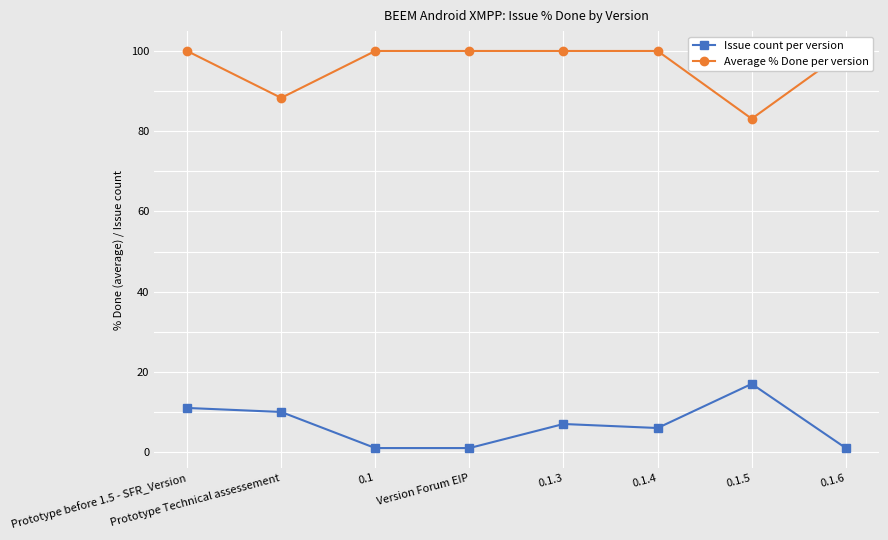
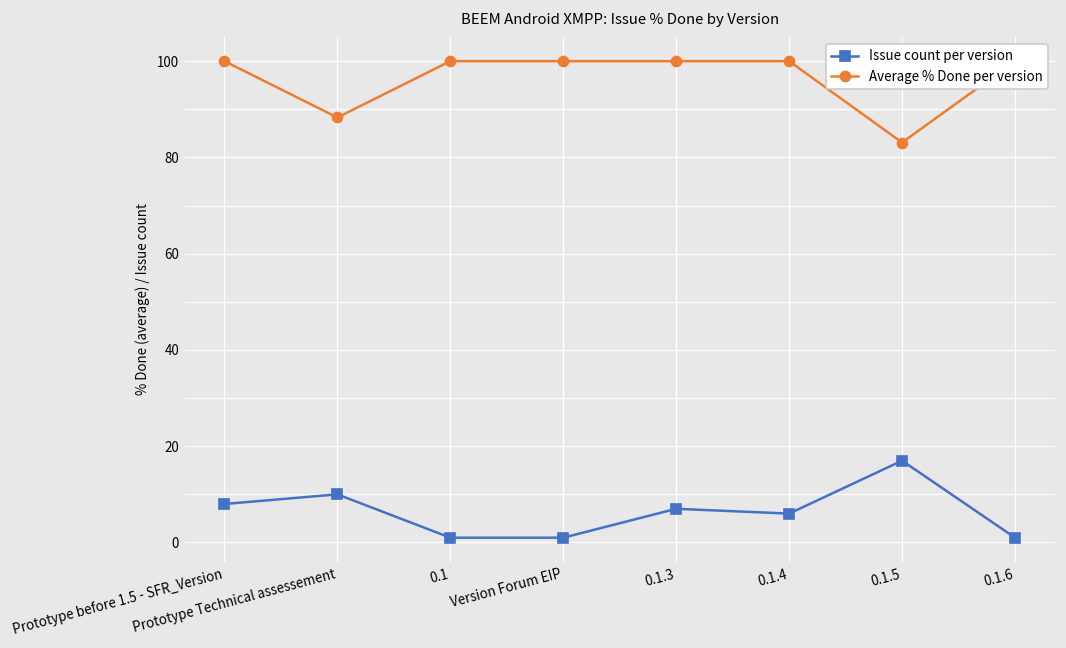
  {
    "Issue count per version": {
-     "Prototype before 1.5 - SFR_Version": 11,
+     "Prototype before 1.5 - SFR_Version": 8,
      "Prototype Technical assessement": 10,
      "0.1": 1,
      "Version Forum EIP": 1,
      "0.1.3": 7,
      "0.1.4": 6,
      "0.1.5": 17,
      "0.1.6": 1
    },
    "Average % Done per version": {
      "Prototype before 1.5 - SFR_Version": 100,
      "Prototype Technical assessement": 88,
      "0.1": 100,
      "Version Forum EIP": 100,
      "0.1.3": 100,
      "0.1.4": 100,
      "0.1.5": 83
    }
  }
